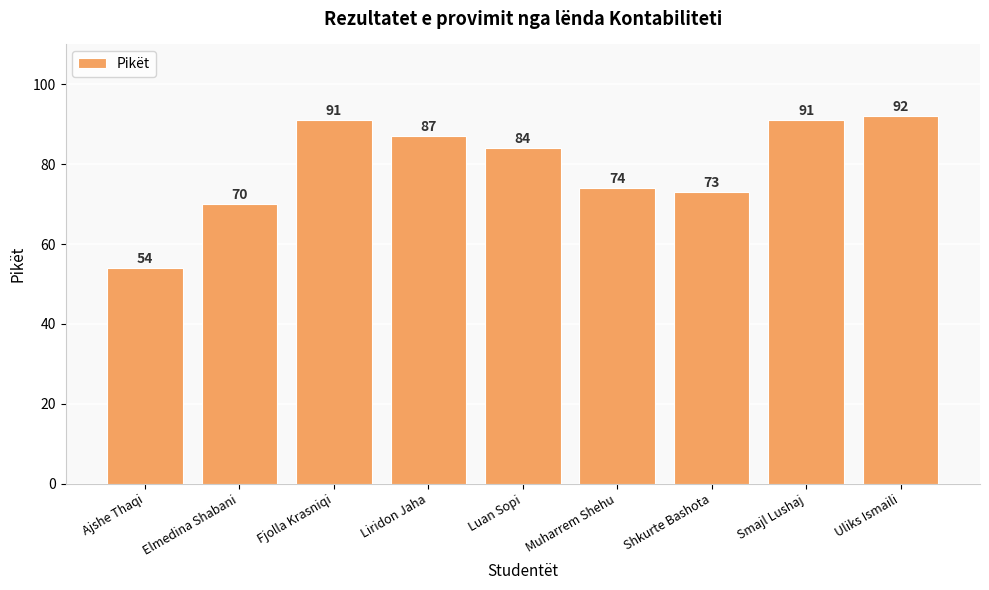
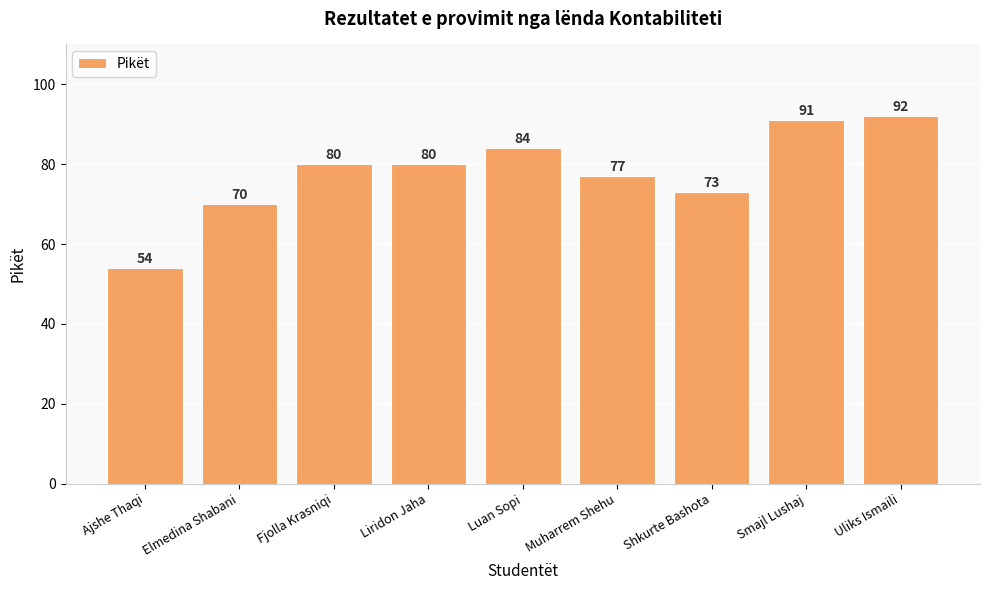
  {
    "Ajshe Thaqi": 54,
    "Elmedina Shabani": 70,
-   "Fjolla Krasniqi": 91,
-   "Liridon Jaha": 87,
+   "Fjolla Krasniqi": 80,
+   "Liridon Jaha": 80,
    "Luan Sopi": 84,
-   "Muharrem Shehu": 74,
+   "Muharrem Shehu": 77,
    "Shkurte Bashota": 73,
    "Smajl Lushaj": 91,
    "Uliks Ismaili": 92
  }
